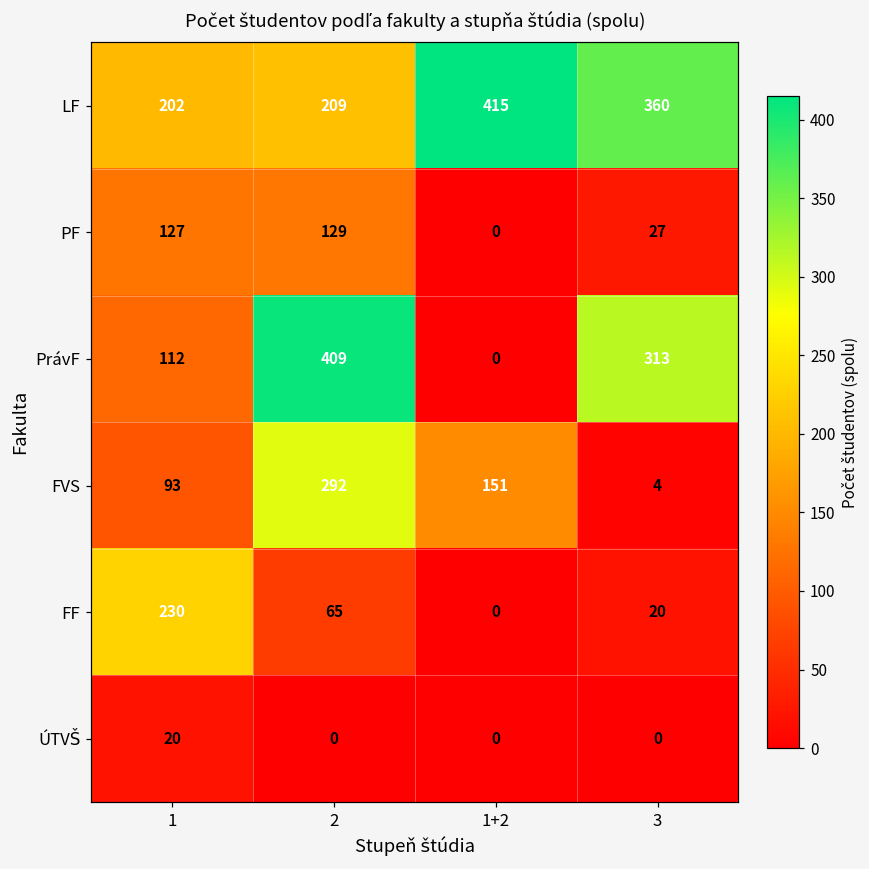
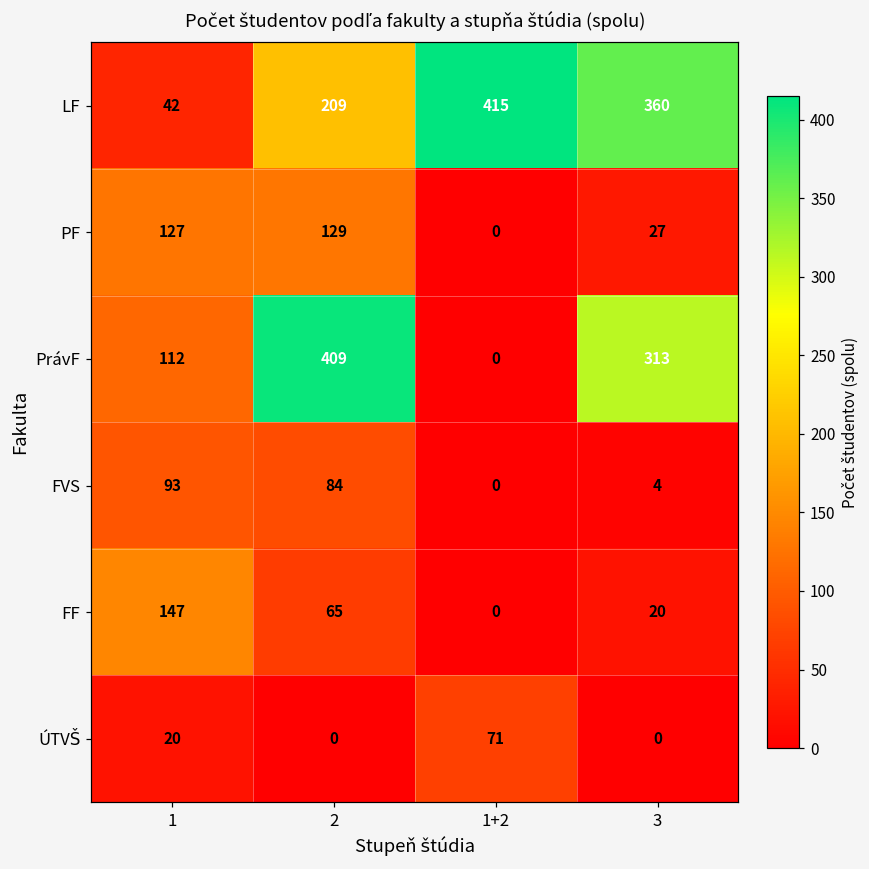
  {
    "LF": {
-     "1": 202,
+     "1": 42,
      "2": 209,
      "1+2": 415,
      "3": 360
    },
    "PF": {
      "1": 127,
      "2": 129,
      "1+2": 0,
      "3": 27
    },
    "PrávF": {
      "1": 112,
      "2": 409,
      "1+2": 0,
      "3": 313
    },
    "FVS": {
      "1": 93,
-     "2": 292,
-     "1+2": 151,
+     "2": 84,
+     "1+2": 0,
      "3": 4
    },
    "FF": {
-     "1": 230,
+     "1": 147,
      "2": 65,
      "1+2": 0,
      "3": 20
    },
    "ÚTVŠ": {
      "1": 20,
      "2": 0,
-     "1+2": 0,
+     "1+2": 71,
      "3": 0
    }
  }
